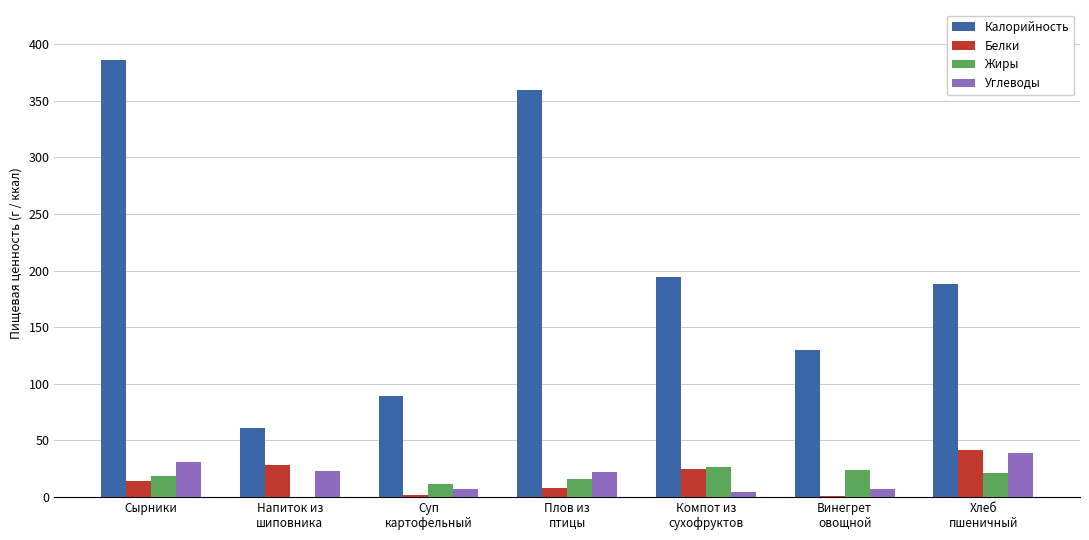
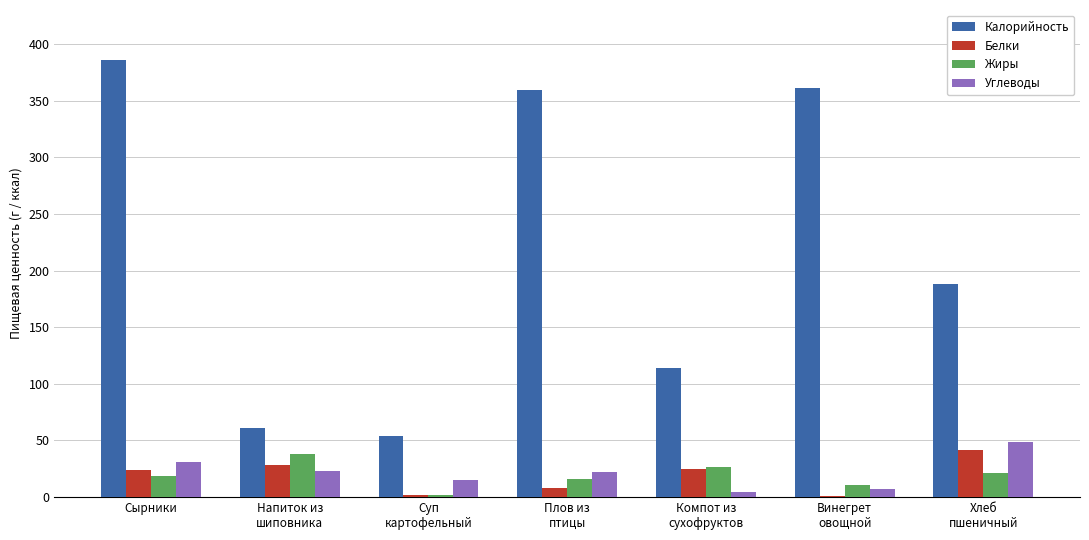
  {
    "Калорийность": {
      "Сырники": 386,
      "Напиток из шиповника": 61,
-     "Суп картофельный": 89,
+     "Суп картофельный": 54,
      "Плов из птицы": 359,
-     "Компот из сухофруктов": 194,
-     "Винегрет овощной": 130,
+     "Компот из сухофруктов": 114,
+     "Винегрет овощной": 361,
      "Хлеб пшеничный": 188
    },
    "Белки": {
-     "Сырники": 14,
+     "Сырники": 24,
      "Напиток из шиповника": 28,
      "Плов из птицы": 8,
      "Компот из сухофруктов": 25,
      "Хлеб пшеничный": 41
    },
    "Жиры": {
      "Сырники": 19,
-     "Напиток из шиповника": 0,
-     "Суп картофельный": 12,
+     "Напиток из шиповника": 38,
+     "Суп картофельный": 2,
      "Плов из птицы": 16,
      "Компот из сухофруктов": 27,
-     "Винегрет овощной": 24,
+     "Винегрет овощной": 11,
      "Хлеб пшеничный": 21
    },
    "Углеводы": {
      "Сырники": 31,
      "Напиток из шиповника": 23,
-     "Суп картофельный": 7,
+     "Суп картофельный": 15,
      "Плов из птицы": 22,
      "Компот из сухофруктов": 5,
      "Винегрет овощной": 7,
-     "Хлеб пшеничный": 39
+     "Хлеб пшеничный": 49
    }
  }
